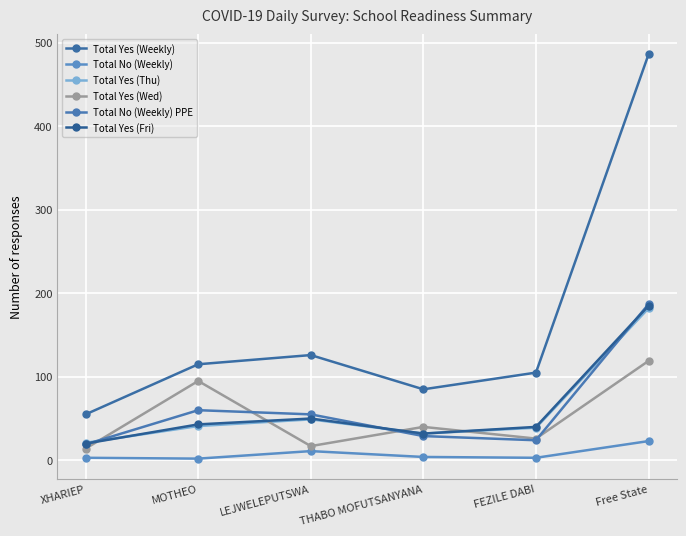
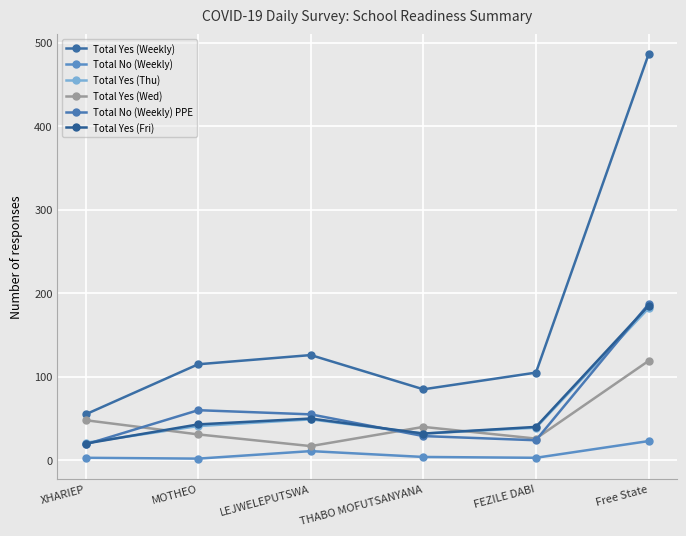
  {
    "Total Yes (Wed)": {
-     "XHARIEP": 10,
-     "MOTHEO": 100,
+     "XHARIEP": 50,
+     "MOTHEO": 30,
      "LEJWELEPUTSWA": 20,
      "THABO MOFUTSANYANA": 40,
      "Free State": 120
    }
  }
